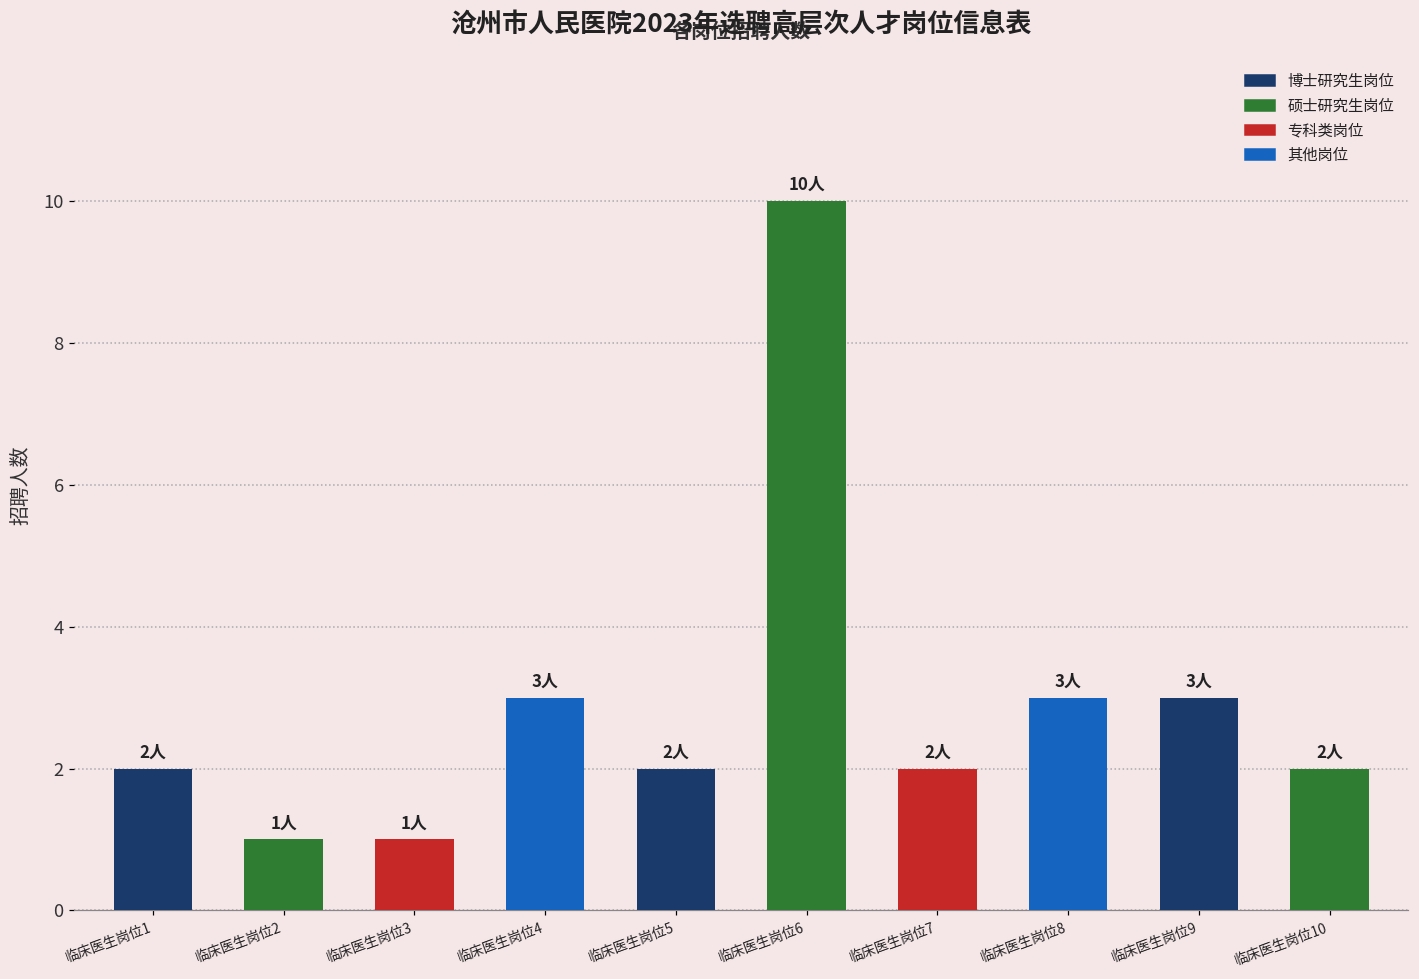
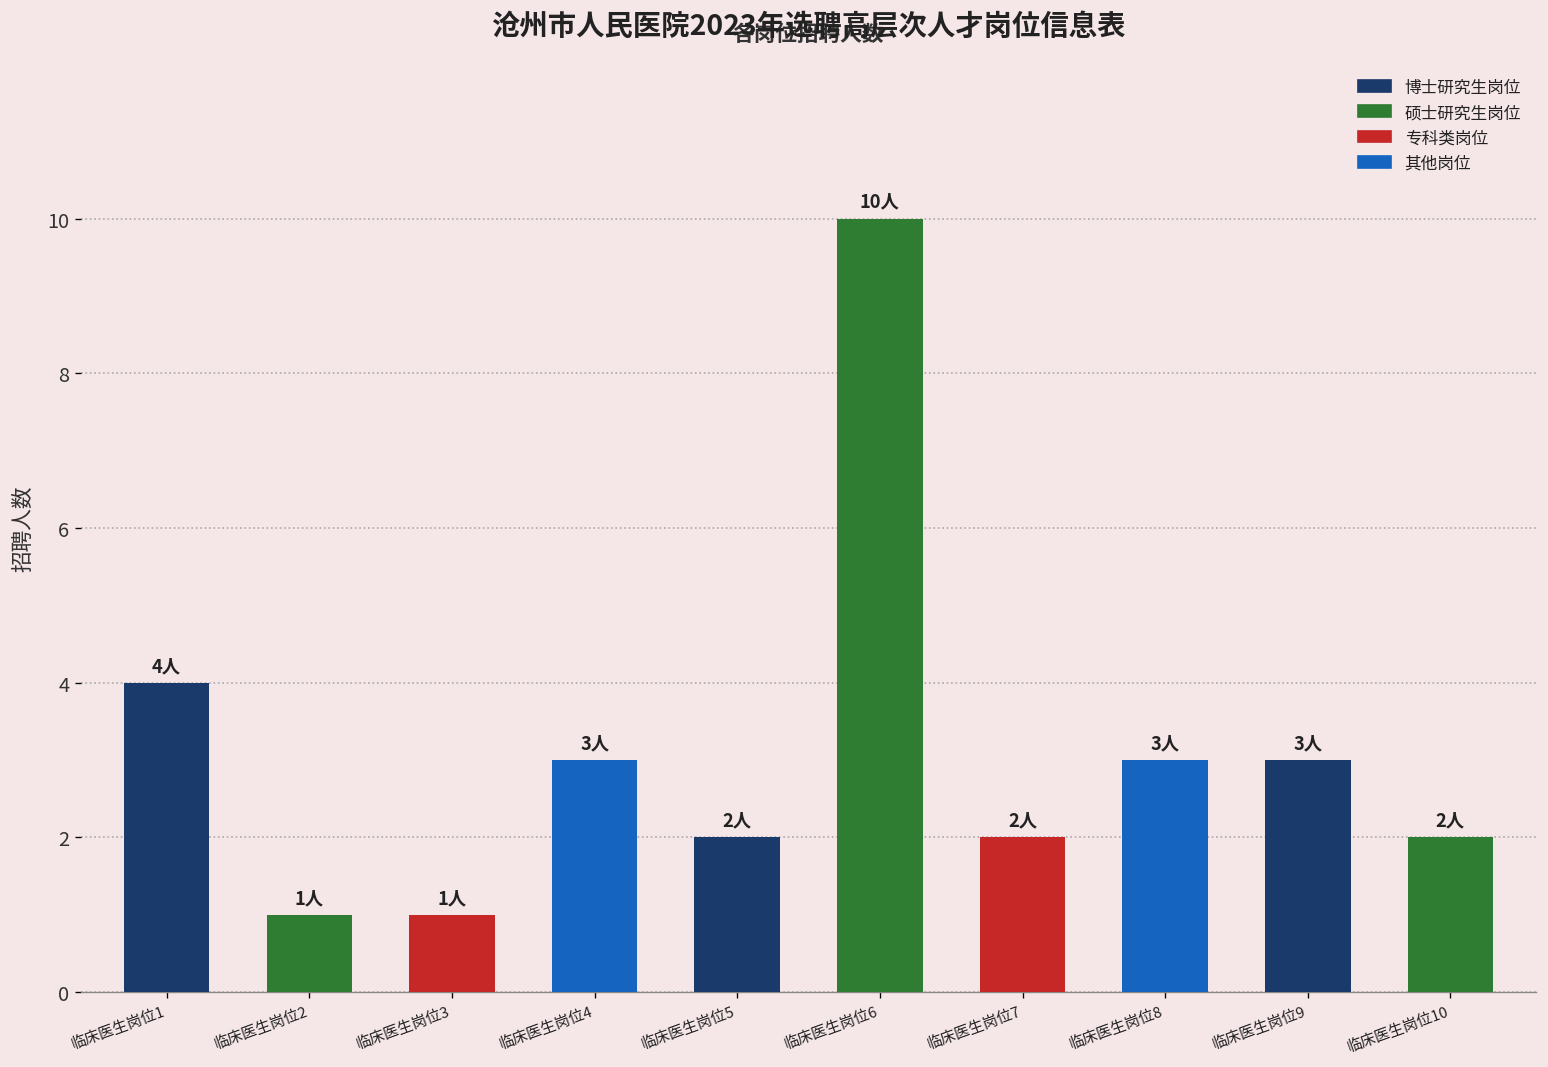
  {
-   "临床医生岗位1": "2人",
+   "临床医生岗位1": "4人",
    "临床医生岗位2": "1人",
    "临床医生岗位3": "1人",
    "临床医生岗位4": "3人",
    "临床医生岗位5": "2人",
    "临床医生岗位6": "10人",
    "临床医生岗位7": "2人",
    "临床医生岗位8": "3人",
    "临床医生岗位9": "3人",
    "临床医生岗位10": "2人"
  }
